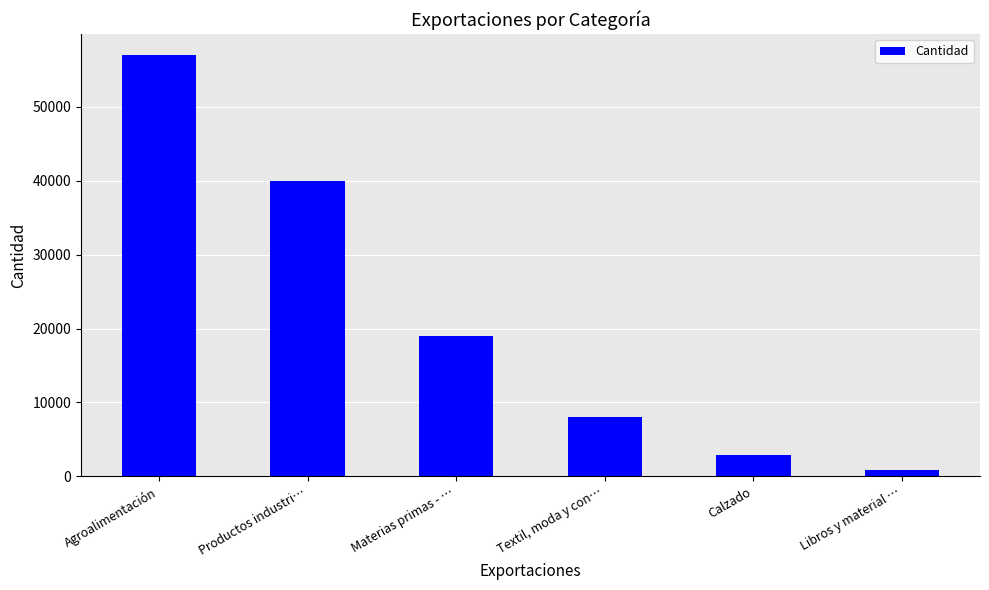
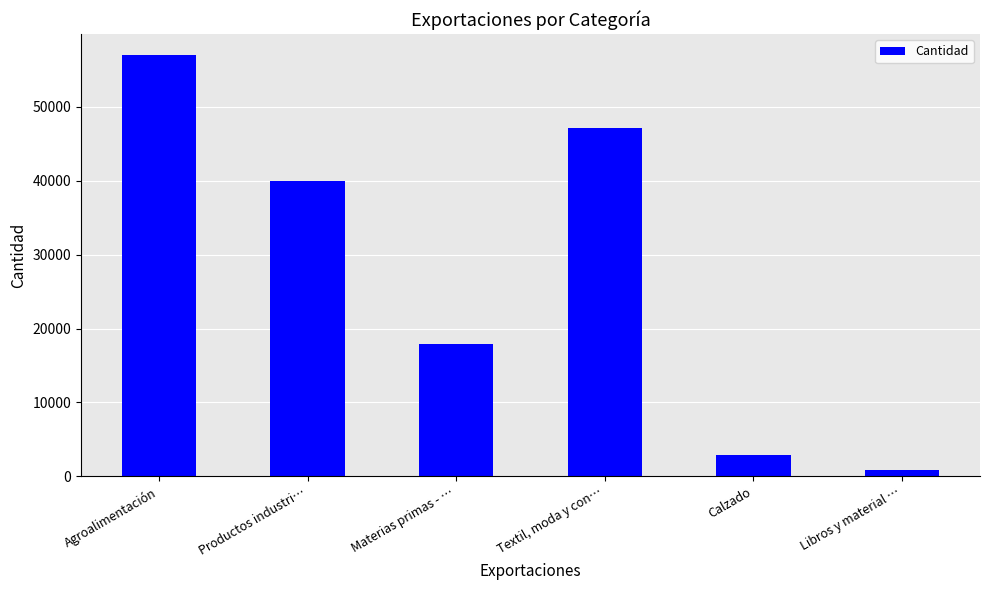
  {
    "Agroalimentación": 57000,
    "Productos industri…": 40000,
-   "Materias primas - …": 19000,
-   "Textil, moda y con…": 8000,
+   "Materias primas - …": 18000,
+   "Textil, moda y con…": 47000,
    "Calzado": 3000,
    "Libros y material …": 1000
  }
